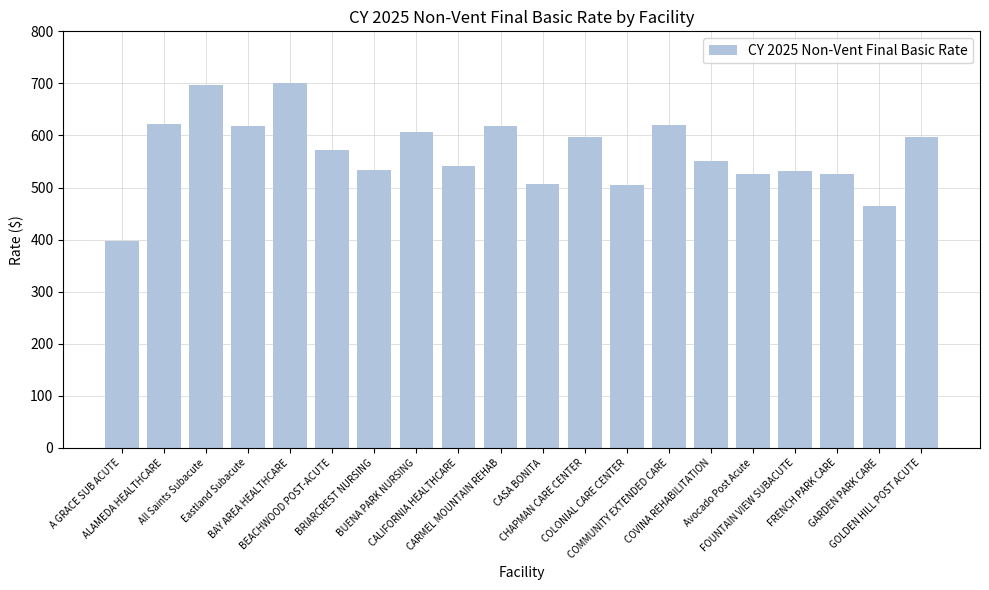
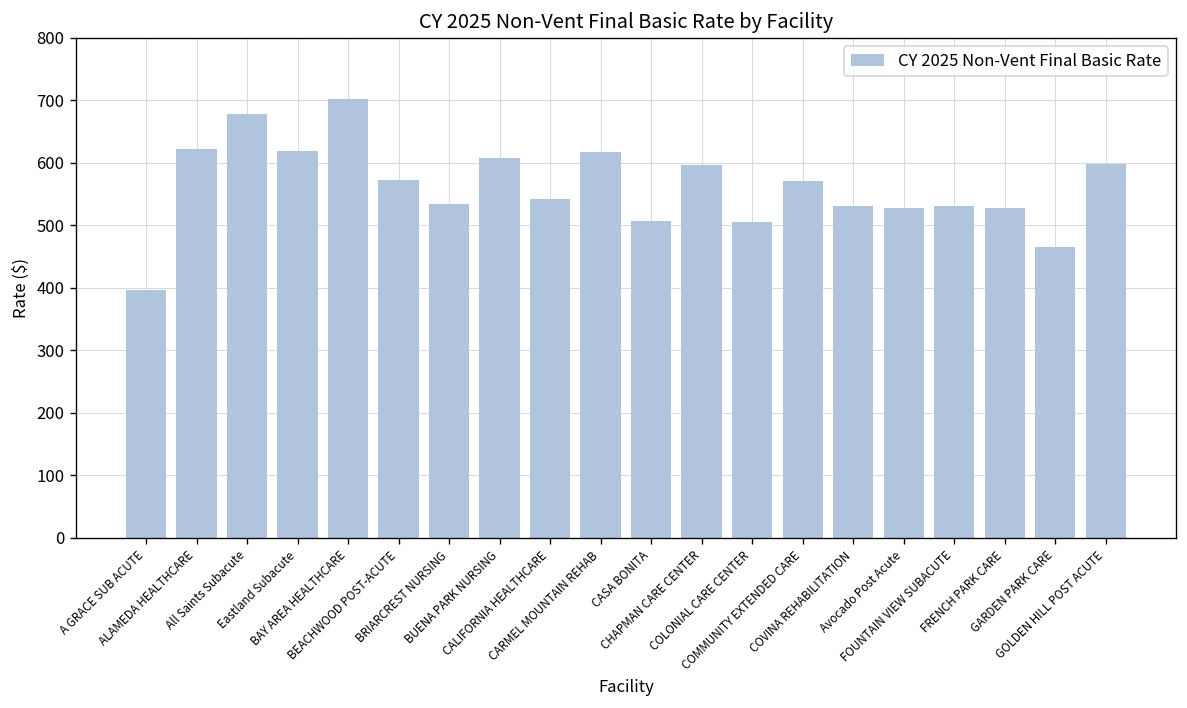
  {
    "A GRACE SUB ACUTE": 400,
    "ALAMEDA HEALTHCARE": 620,
-   "All Saints Subacute": 700,
+   "All Saints Subacute": 680,
    "Eastland Subacute": 620,
    "BAY AREA HEALTHCARE": 700,
    "BEACHWOOD POST-ACUTE": 570,
    "BRIARCREST NURSING": 530,
    "BUENA PARK NURSING": 610,
    "CALIFORNIA HEALTHCARE": 540,
    "CARMEL MOUNTAIN REHAB": 620,
    "CASA BONITA": 510,
    "CHAPMAN CARE CENTER": 600,
    "COLONIAL CARE CENTER": 510,
-   "COMMUNITY EXTENDED CARE": 620,
-   "COVINA REHABILITATION": 550,
+   "COMMUNITY EXTENDED CARE": 570,
+   "COVINA REHABILITATION": 530,
    "Avocado Post Acute": 530,
    "FOUNTAIN VIEW SUBACUTE": 530,
    "FRENCH PARK CARE": 530,
    "GARDEN PARK CARE": 460,
    "GOLDEN HILL POST ACUTE": 600
  }
